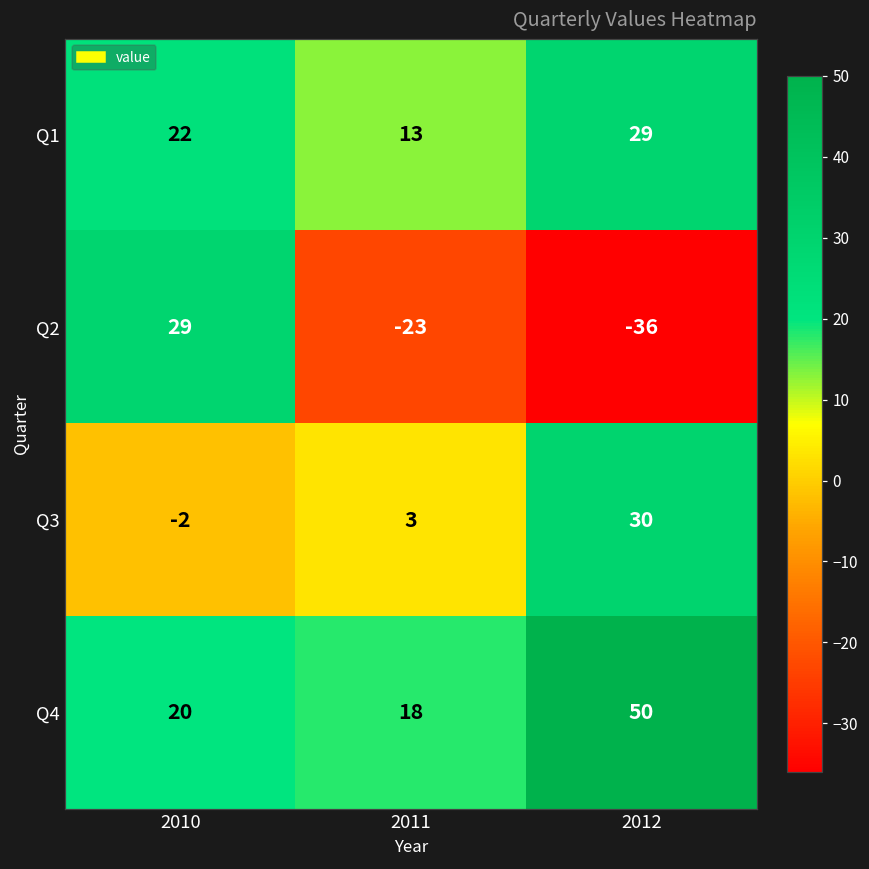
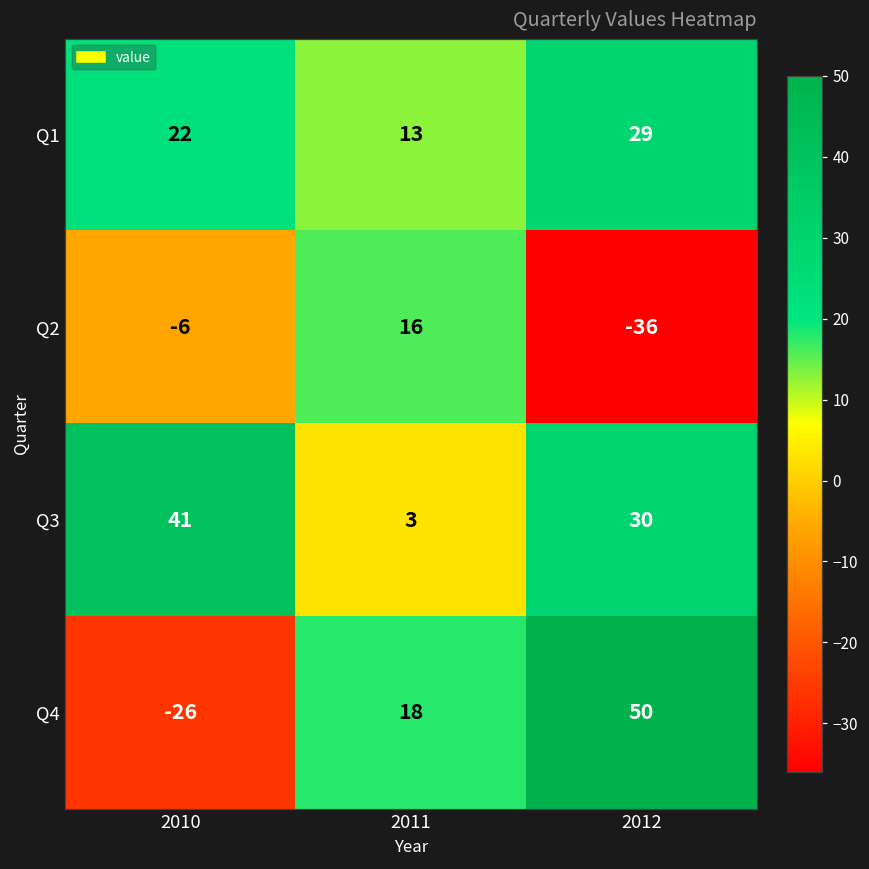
  {
    "Q1": {
      "2010": 22,
      "2011": 13,
      "2012": 29
    },
    "Q2": {
-     "2010": 29,
-     "2011": -23,
+     "2010": -6,
+     "2011": 16,
      "2012": -36
    },
    "Q3": {
-     "2010": -2,
+     "2010": 41,
      "2011": 3,
      "2012": 30
    },
    "Q4": {
-     "2010": 20,
+     "2010": -26,
      "2011": 18,
      "2012": 50
    }
  }
